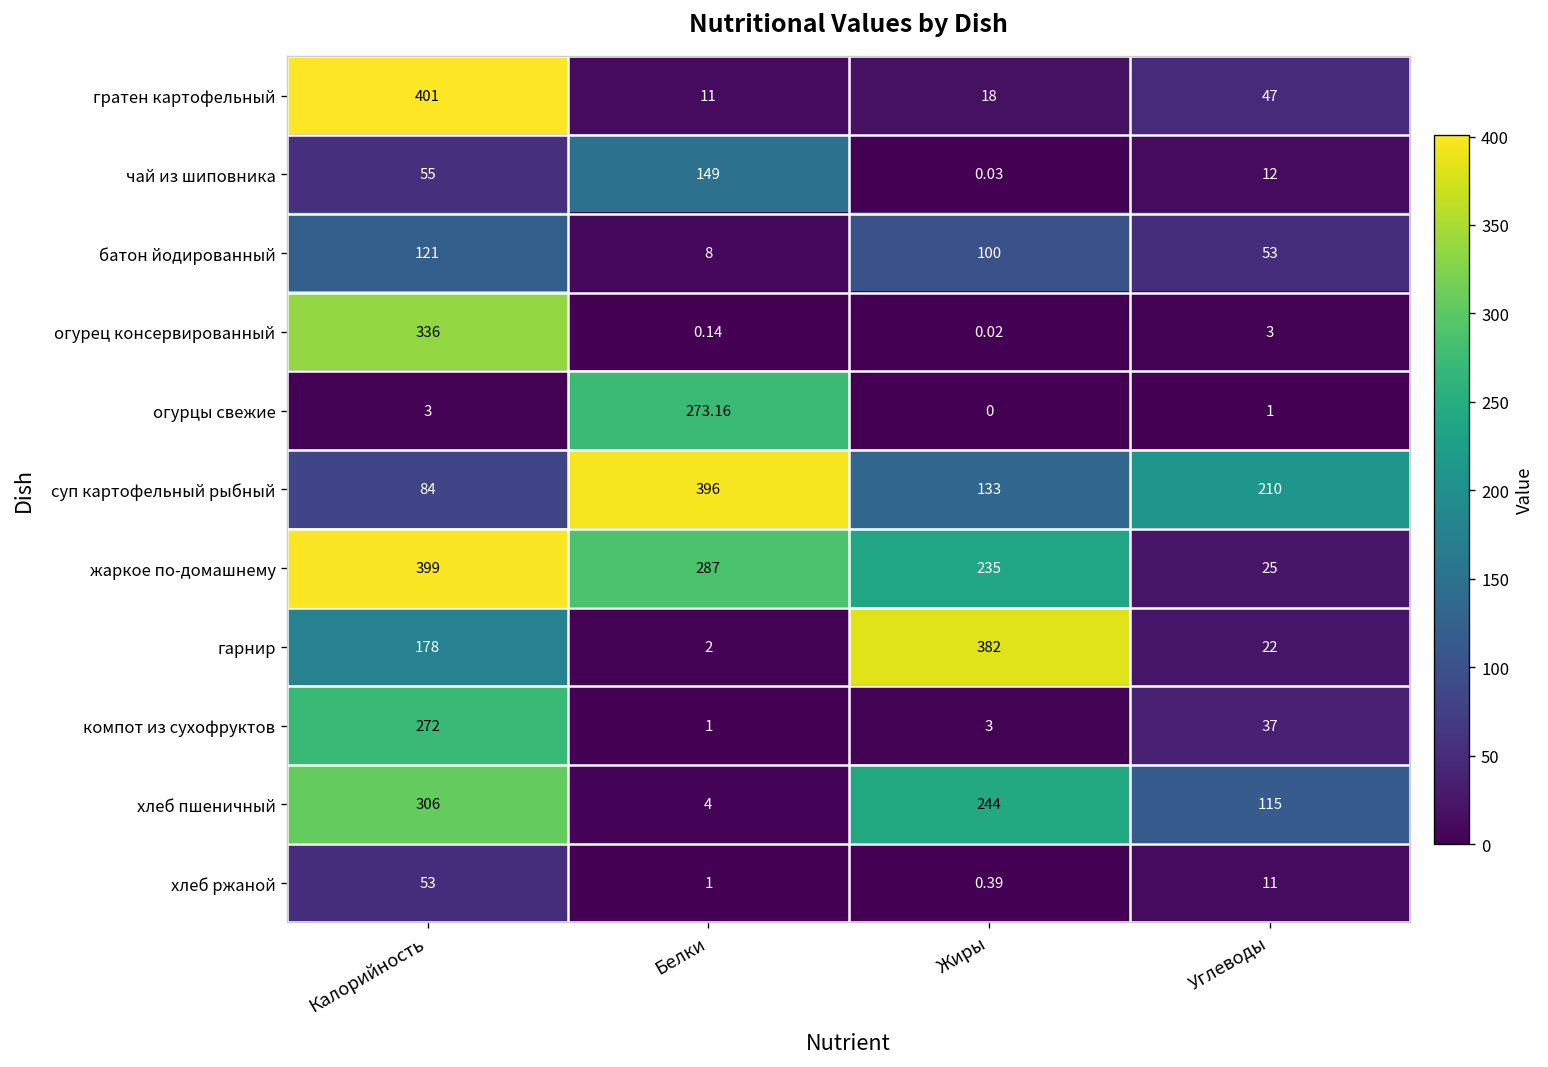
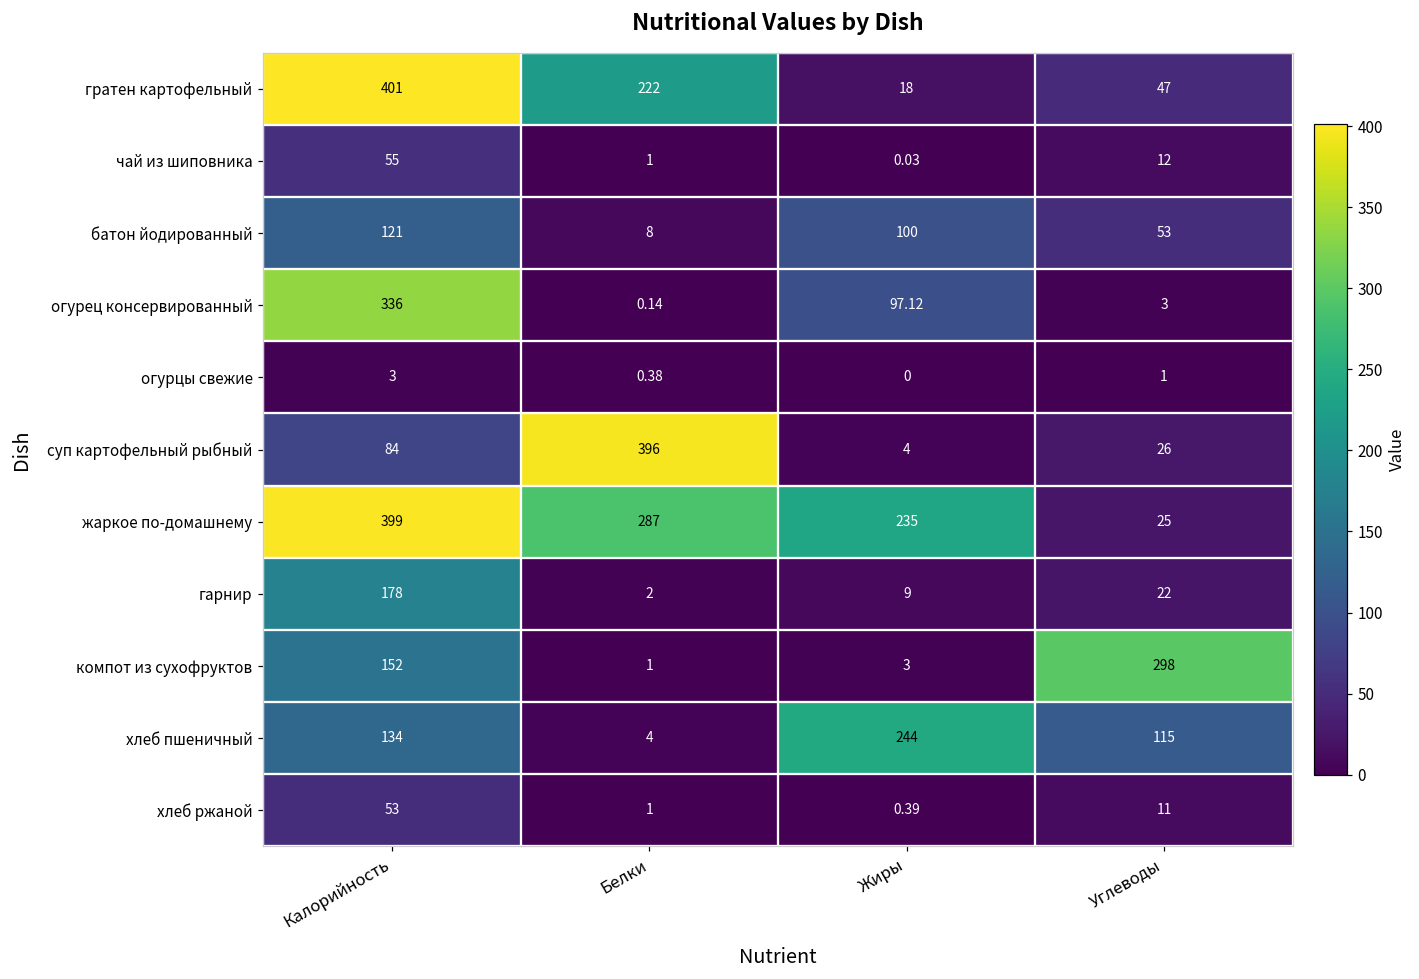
  {
    "гратен картофельный": {
      "Калорийность": 401,
-     "Белки": 11,
+     "Белки": 222,
      "Жиры": 18,
      "Углеводы": 47
    },
    "чай из шиповника": {
      "Калорийность": 55,
-     "Белки": 149,
+     "Белки": 1,
      "Жиры": 0.03,
      "Углеводы": 12
    },
    "батон йодированный": {
      "Калорийность": 121,
      "Белки": 8,
      "Жиры": 100,
      "Углеводы": 53
    },
    "огурец консервированный": {
      "Калорийность": 336,
      "Белки": 0.14,
-     "Жиры": 0.02,
+     "Жиры": 97.12,
      "Углеводы": 3
    },
    "огурцы свежие": {
      "Калорийность": 3,
-     "Белки": 273.16,
+     "Белки": 0.38,
      "Жиры": 0,
      "Углеводы": 1
    },
    "суп картофельный рыбный": {
      "Калорийность": 84,
      "Белки": 396,
-     "Жиры": 133,
-     "Углеводы": 210
+     "Жиры": 4,
+     "Углеводы": 26
    },
    "жаркое по-домашнему": {
      "Калорийность": 399,
      "Белки": 287,
      "Жиры": 235,
      "Углеводы": 25
    },
    "гарнир": {
      "Калорийность": 178,
      "Белки": 2,
-     "Жиры": 382,
+     "Жиры": 9,
      "Углеводы": 22
    },
    "компот из сухофруктов": {
-     "Калорийность": 272,
+     "Калорийность": 152,
      "Белки": 1,
      "Жиры": 3,
-     "Углеводы": 37
+     "Углеводы": 298
    },
    "хлеб пшеничный": {
-     "Калорийность": 306,
+     "Калорийность": 134,
      "Белки": 4,
      "Жиры": 244,
      "Углеводы": 115
    },
    "хлеб ржаной": {
      "Калорийность": 53,
      "Белки": 1,
      "Жиры": 0.39,
      "Углеводы": 11
    }
  }
